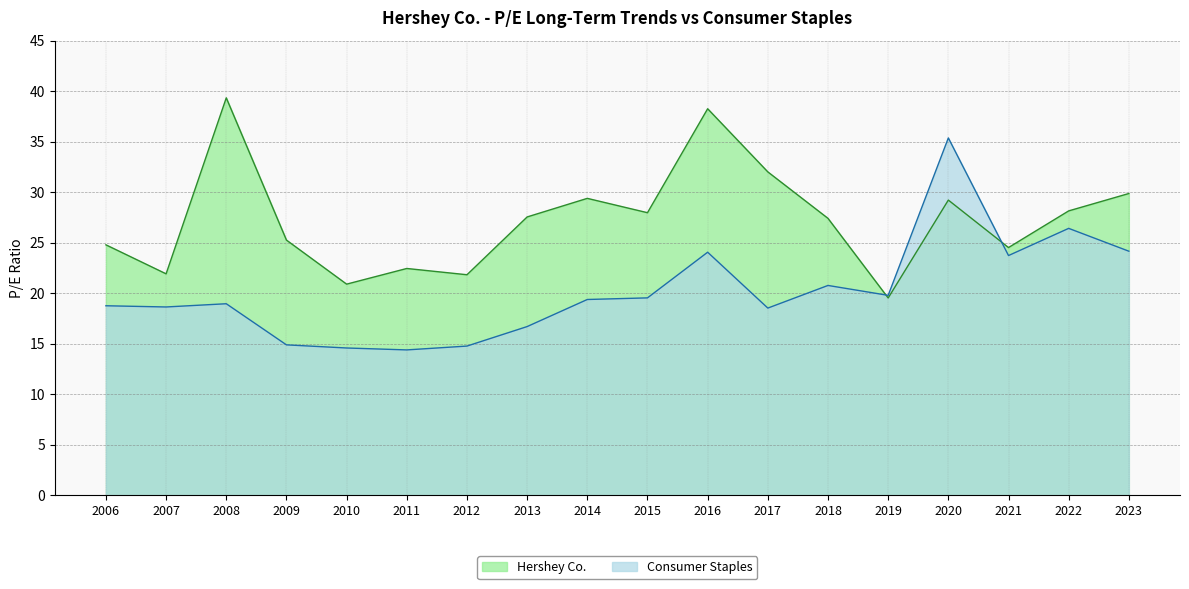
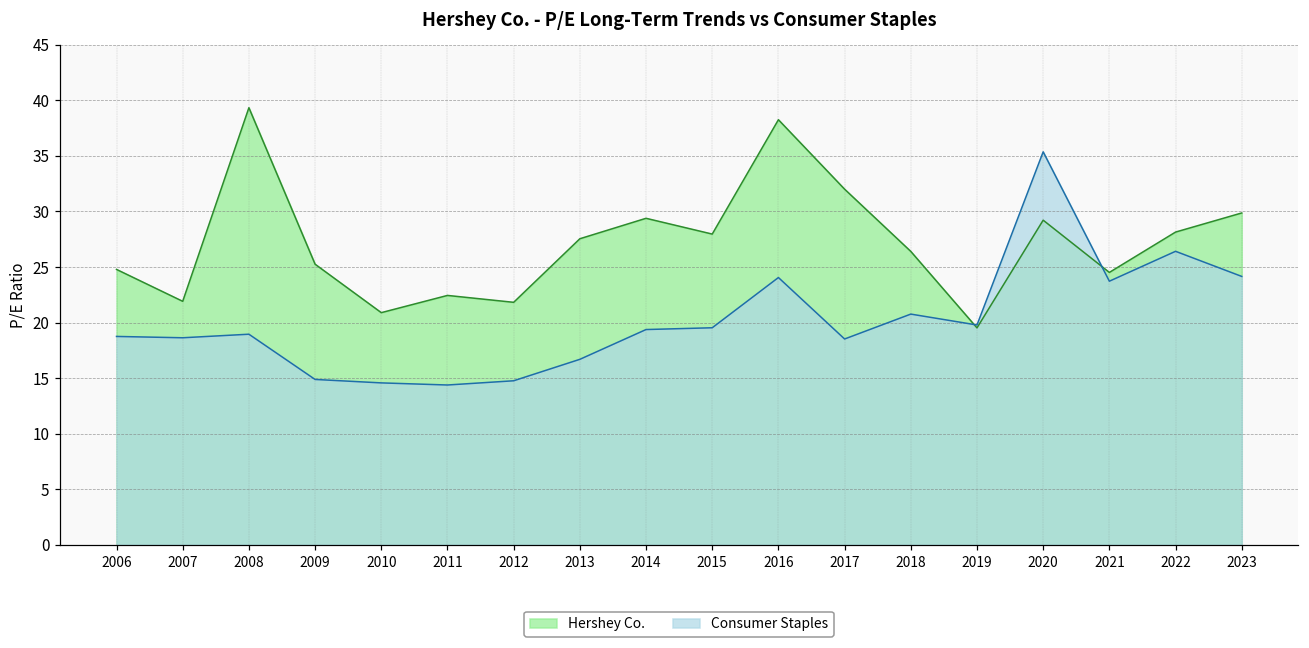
  {
    "Hershey Co.": {
      "2006": 24.8,
      "2007": 21.9,
      "2008": 39.3,
      "2009": 25.3,
      "2010": 20.9,
      "2011": 22.4,
      "2012": 21.8,
      "2013": 27.5,
      "2014": 29.4,
      "2015": 28.0,
      "2016": 38.3,
      "2017": 32.0,
-     "2018": 27.4,
+     "2018": 26.4,
      "2019": 19.5,
      "2020": 29.2,
      "2021": 24.5,
      "2022": 28.1,
      "2023": 29.9
    },
    "Consumer Staples": {
      "2006": 18.8,
      "2007": 18.6,
      "2008": 19.0,
      "2009": 14.9,
      "2010": 14.6,
      "2011": 14.4,
      "2012": 14.8,
      "2013": 16.7,
      "2014": 19.4,
      "2015": 19.5,
      "2016": 24.1,
      "2017": 18.5,
      "2018": 20.8,
      "2019": 19.8,
      "2020": 35.4,
      "2021": 23.7,
      "2022": 26.4,
      "2023": 24.2
    }
  }
